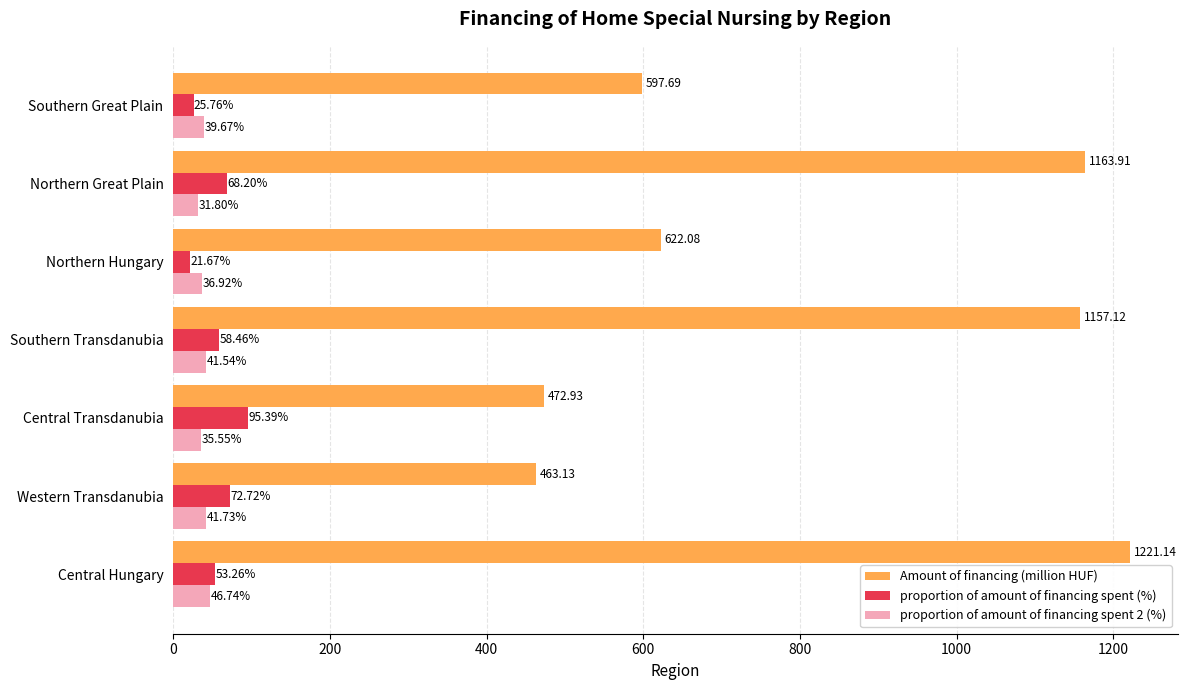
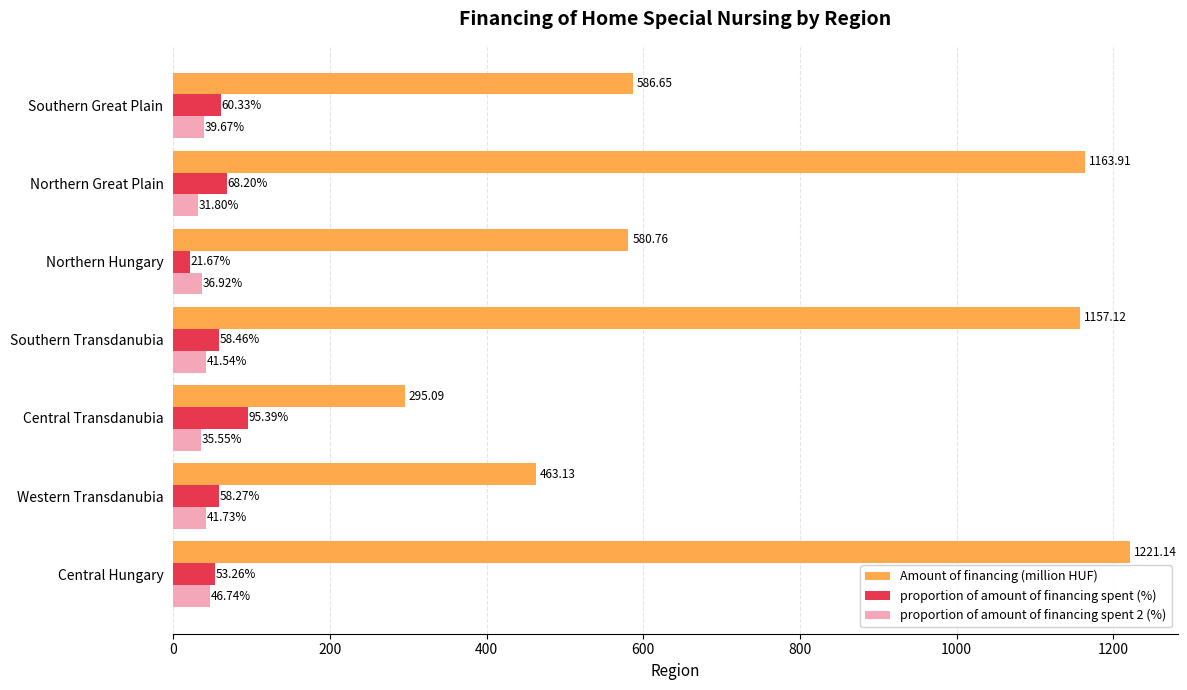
  {
    "Amount of financing (million HUF)": {
-     "Southern Great Plain": "597.69",
+     "Southern Great Plain": "586.65",
      "Northern Great Plain": "1163.91",
-     "Northern Hungary": "622.08",
+     "Northern Hungary": "580.76",
      "Southern Transdanubia": "1157.12",
-     "Central Transdanubia": "472.93",
+     "Central Transdanubia": "295.09",
      "Western Transdanubia": "463.13",
      "Central Hungary": "1221.14"
    },
    "proportion of amount of financing spent (%)": {
-     "Southern Great Plain": "25.76%",
+     "Southern Great Plain": "60.33%",
      "Northern Great Plain": "68.20%",
      "Northern Hungary": "21.67%",
      "Southern Transdanubia": "58.46%",
      "Central Transdanubia": "95.39%",
-     "Western Transdanubia": "72.72%",
+     "Western Transdanubia": "58.27%",
      "Central Hungary": "53.26%"
    },
    "proportion of amount of financing spent 2 (%)": {
      "Southern Great Plain": "39.67%",
      "Northern Great Plain": "31.80%",
      "Northern Hungary": "36.92%",
      "Southern Transdanubia": "41.54%",
      "Central Transdanubia": "35.55%",
      "Western Transdanubia": "41.73%",
      "Central Hungary": "46.74%"
    }
  }
